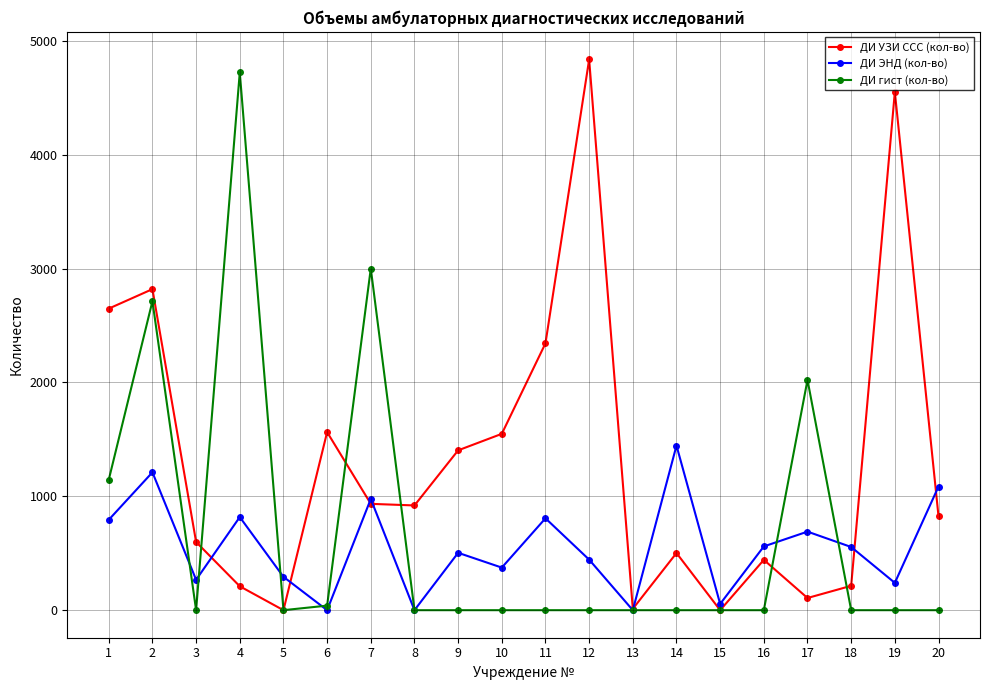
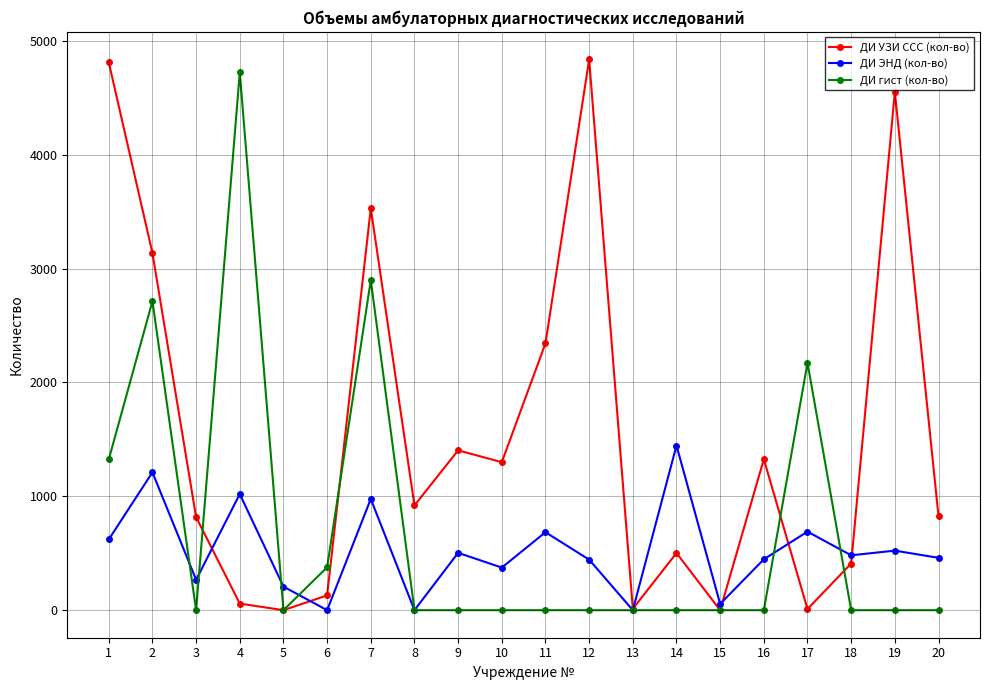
  {
    "ДИ УЗИ ССС (кол-во)": {
-     "1": 2650,
-     "2": 2820,
-     "3": 600,
-     "4": 210,
-     "6": 1560,
-     "7": 930,
+     "1": 4810,
+     "2": 3140,
+     "3": 820,
+     "4": 60,
+     "6": 130,
+     "7": 3530,
      "8": 920,
      "9": 1400,
-     "10": 1550,
+     "10": 1300,
      "11": 2340,
      "12": 4840,
      "14": 500,
-     "16": 440,
-     "17": 110,
-     "18": 210,
+     "16": 1330,
+     "17": 10,
+     "18": 410,
      "19": 4550,
      "20": 830
    },
    "ДИ ЭНД (кол-во)": {
-     "1": 790,
+     "1": 620,
      "2": 1210,
      "3": 270,
-     "4": 820,
-     "5": 290,
+     "4": 1020,
+     "5": 210,
      "6": 0,
      "7": 980,
      "9": 500,
      "10": 370,
-     "11": 810,
+     "11": 690,
      "12": 440,
      "14": 1450,
      "15": 60,
-     "16": 560,
+     "16": 450,
      "17": 690,
-     "18": 560,
-     "19": 240,
-     "20": 1090
+     "18": 480,
+     "19": 520,
+     "20": 460
    },
    "ДИ гист (кол-во)": {
-     "1": 1150,
+     "1": 1320,
      "2": 2710,
      "3": 0,
      "4": 4720,
-     "6": 40,
-     "7": 3000,
+     "6": 380,
+     "7": 2900,
      "9": 0,
      "10": 0,
      "11": 0,
      "12": 0,
      "14": 0,
      "16": 0,
-     "17": 2020,
+     "17": 2170,
      "18": 0,
      "19": 0,
      "20": 0
    }
  }
